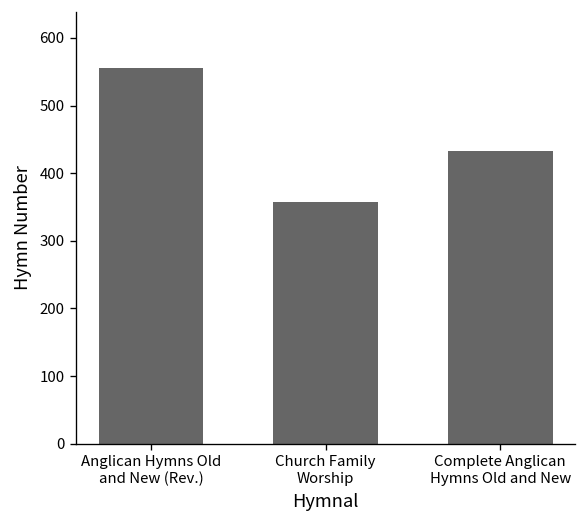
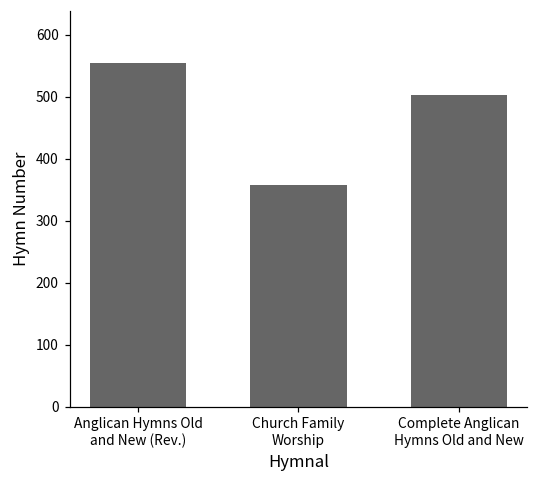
  {
    "Anglican Hymns Old and New (Rev.)": 560,
    "Church Family Worship": 360,
-   "Complete Anglican Hymns Old and New": 430
+   "Complete Anglican Hymns Old and New": 500
  }
